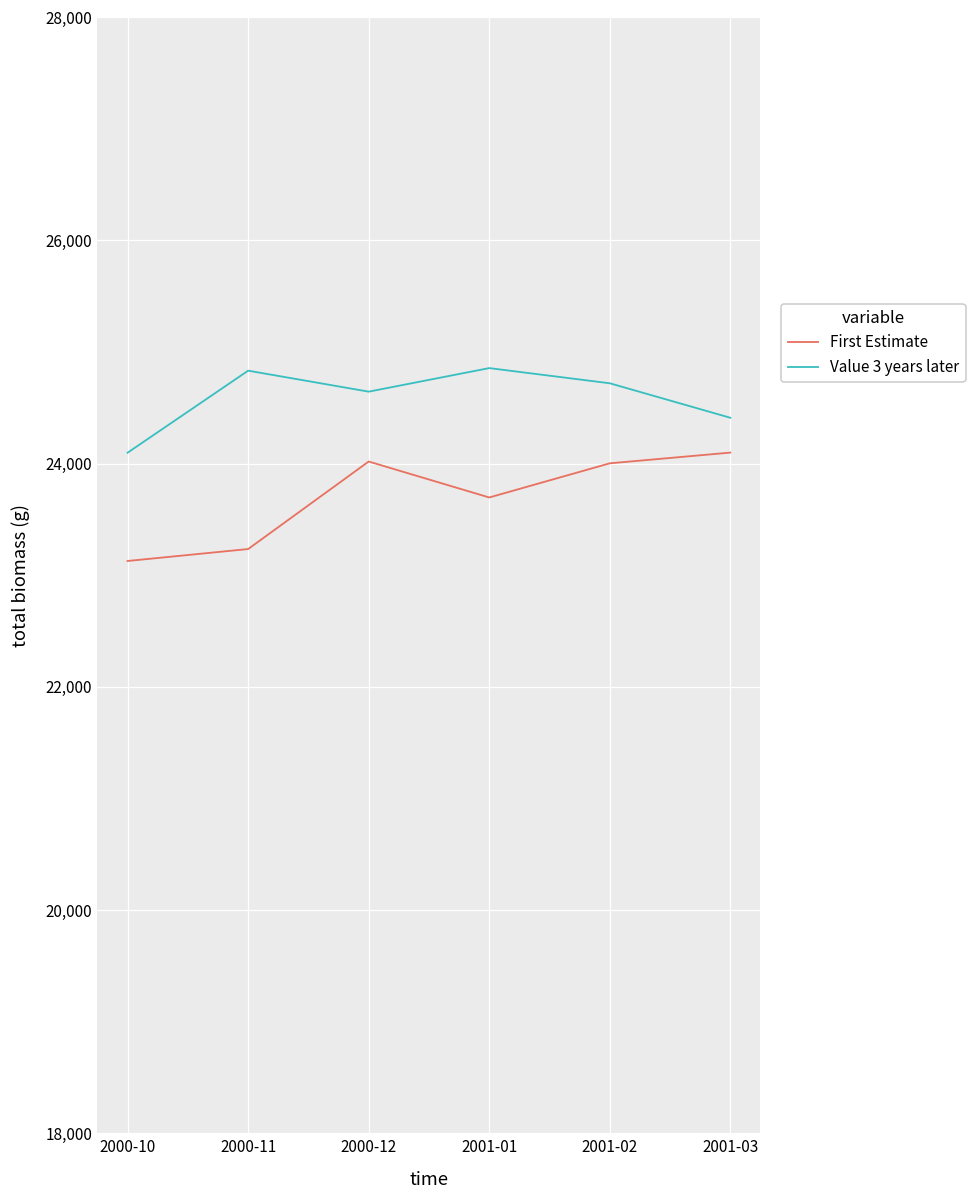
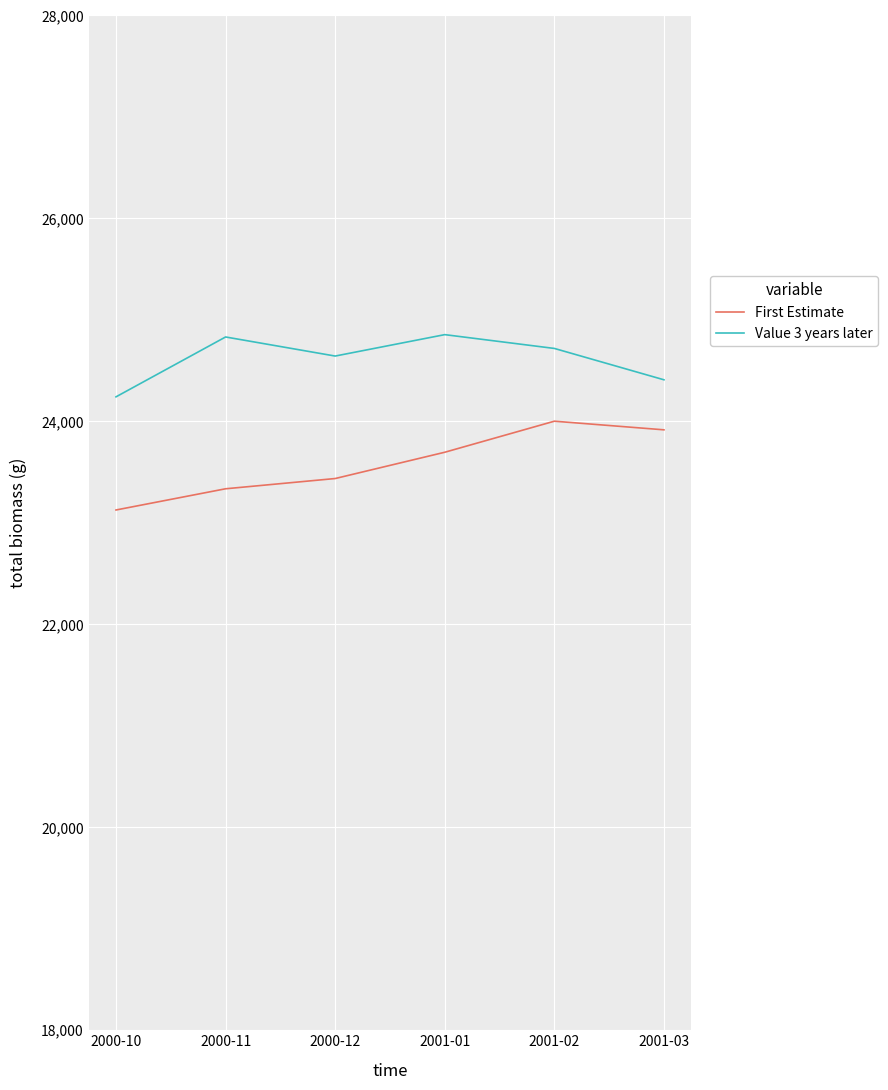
  {
    "First Estimate": {
      "2000-10": "23,130",
-     "2000-11": "23,230",
-     "2000-12": "24,020",
+     "2000-11": "23,340",
+     "2000-12": "23,440",
      "2001-01": "23,700",
      "2001-02": "24,000",
-     "2001-03": "24,100"
+     "2001-03": "23,920"
    },
    "Value 3 years later": {
-     "2000-10": "24,100",
+     "2000-10": "24,240",
      "2000-11": "24,830",
      "2000-12": "24,640",
      "2001-01": "24,860",
      "2001-02": "24,720",
      "2001-03": "24,410"
    }
  }
